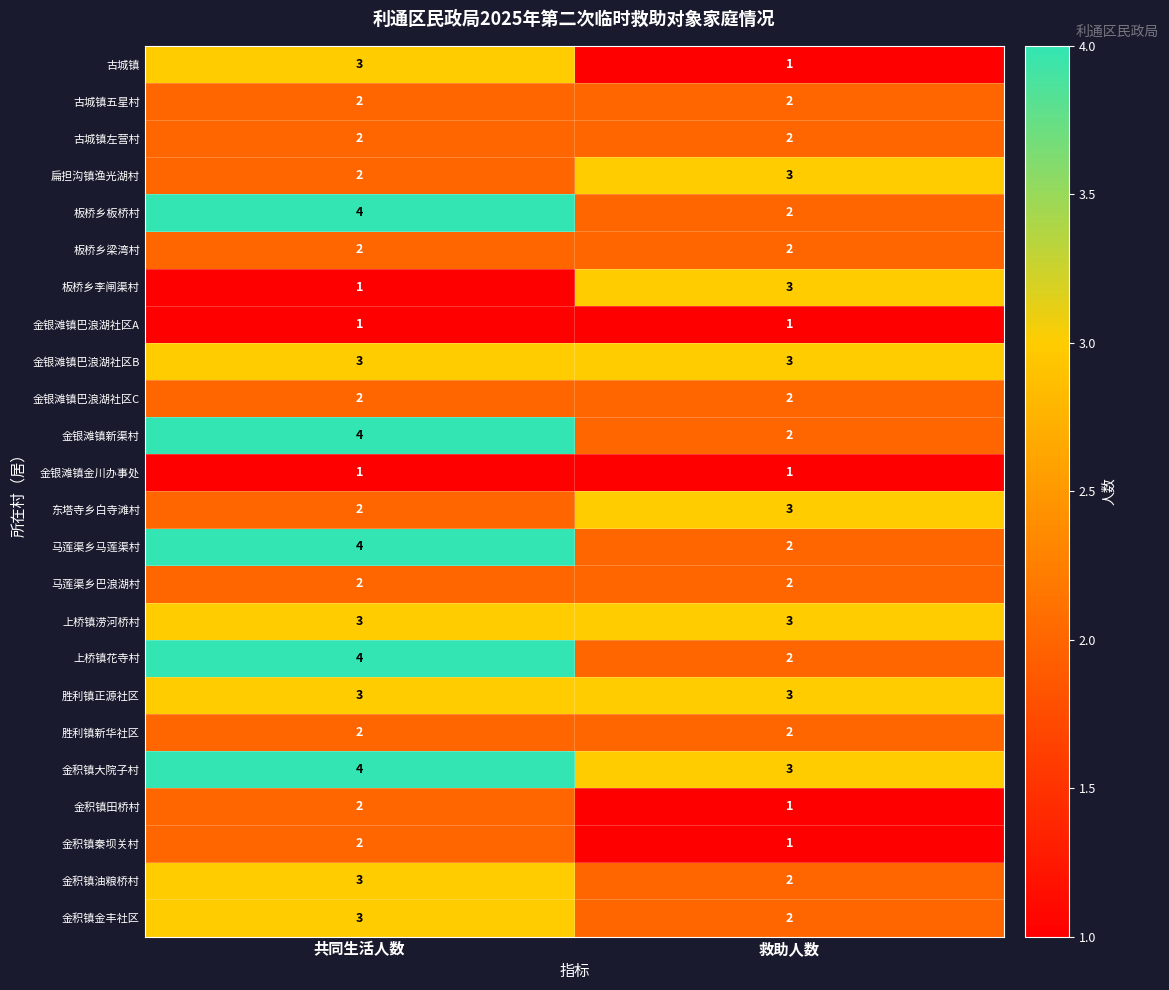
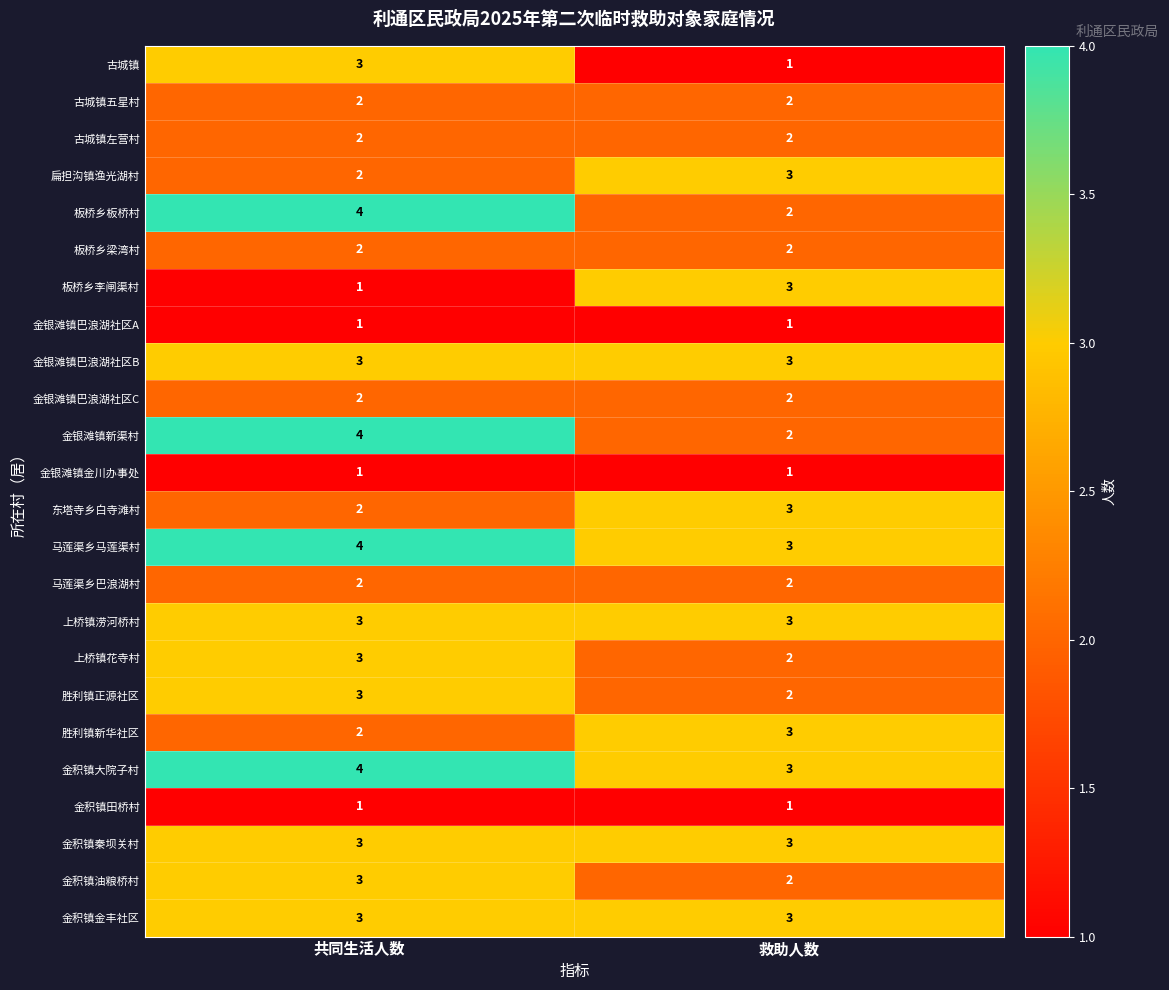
  {
    "古城镇": {
      "共同生活人数": 3,
      "救助人数": 1
    },
    "古城镇五星村": {
      "共同生活人数": 2,
      "救助人数": 2
    },
    "古城镇左营村": {
      "共同生活人数": 2,
      "救助人数": 2
    },
    "扁担沟镇渔光湖村": {
      "共同生活人数": 2,
      "救助人数": 3
    },
    "板桥乡板桥村": {
      "共同生活人数": 4,
      "救助人数": 2
    },
    "板桥乡梁湾村": {
      "共同生活人数": 2,
      "救助人数": 2
    },
    "板桥乡李闸渠村": {
      "共同生活人数": 1,
      "救助人数": 3
    },
    "金银滩镇巴浪湖社区A": {
      "共同生活人数": 1,
      "救助人数": 1
    },
    "金银滩镇巴浪湖社区B": {
      "共同生活人数": 3,
      "救助人数": 3
    },
    "金银滩镇巴浪湖社区C": {
      "共同生活人数": 2,
      "救助人数": 2
    },
    "金银滩镇新渠村": {
      "共同生活人数": 4,
      "救助人数": 2
    },
    "金银滩镇金川办事处": {
      "共同生活人数": 1,
      "救助人数": 1
    },
    "东塔寺乡白寺滩村": {
      "共同生活人数": 2,
      "救助人数": 3
    },
    "马莲渠乡马莲渠村": {
      "共同生活人数": 4,
-     "救助人数": 2
+     "救助人数": 3
    },
    "马莲渠乡巴浪湖村": {
      "共同生活人数": 2,
      "救助人数": 2
    },
    "上桥镇涝河桥村": {
      "共同生活人数": 3,
      "救助人数": 3
    },
    "上桥镇花寺村": {
-     "共同生活人数": 4,
+     "共同生活人数": 3,
      "救助人数": 2
    },
    "胜利镇正源社区": {
      "共同生活人数": 3,
-     "救助人数": 3
+     "救助人数": 2
    },
    "胜利镇新华社区": {
      "共同生活人数": 2,
-     "救助人数": 2
+     "救助人数": 3
    },
    "金积镇大院子村": {
      "共同生活人数": 4,
      "救助人数": 3
    },
    "金积镇田桥村": {
-     "共同生活人数": 2,
+     "共同生活人数": 1,
      "救助人数": 1
    },
    "金积镇秦坝关村": {
-     "共同生活人数": 2,
-     "救助人数": 1
+     "共同生活人数": 3,
+     "救助人数": 3
    },
    "金积镇油粮桥村": {
      "共同生活人数": 3,
      "救助人数": 2
    },
    "金积镇金丰社区": {
      "共同生活人数": 3,
-     "救助人数": 2
+     "救助人数": 3
    }
  }
